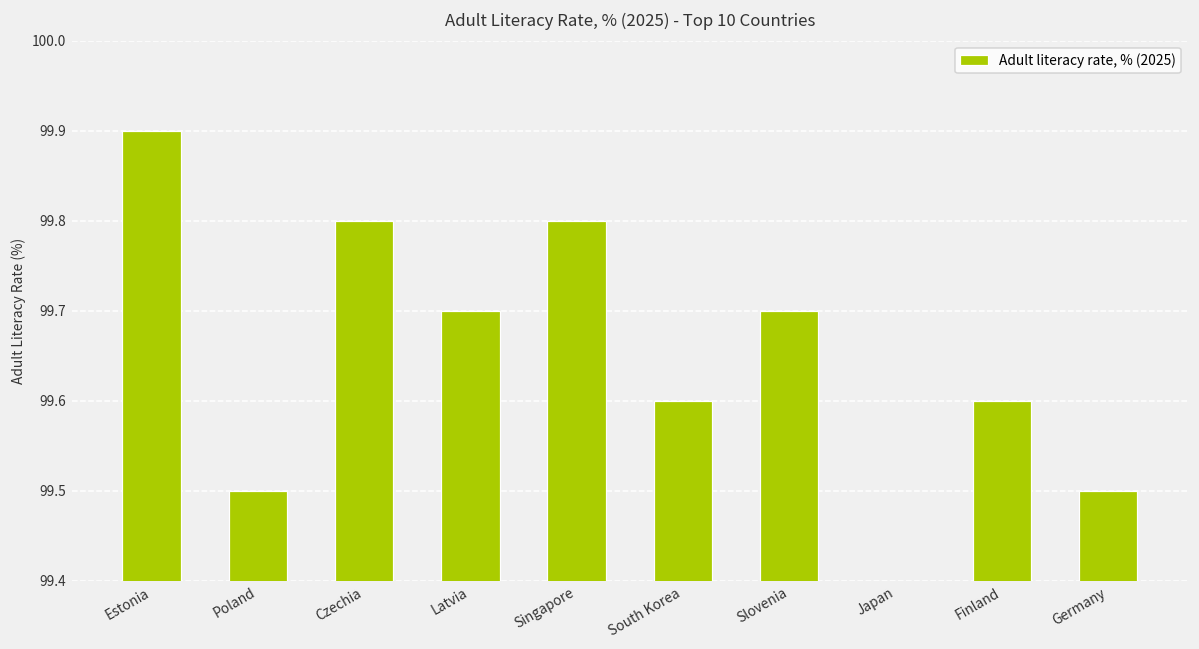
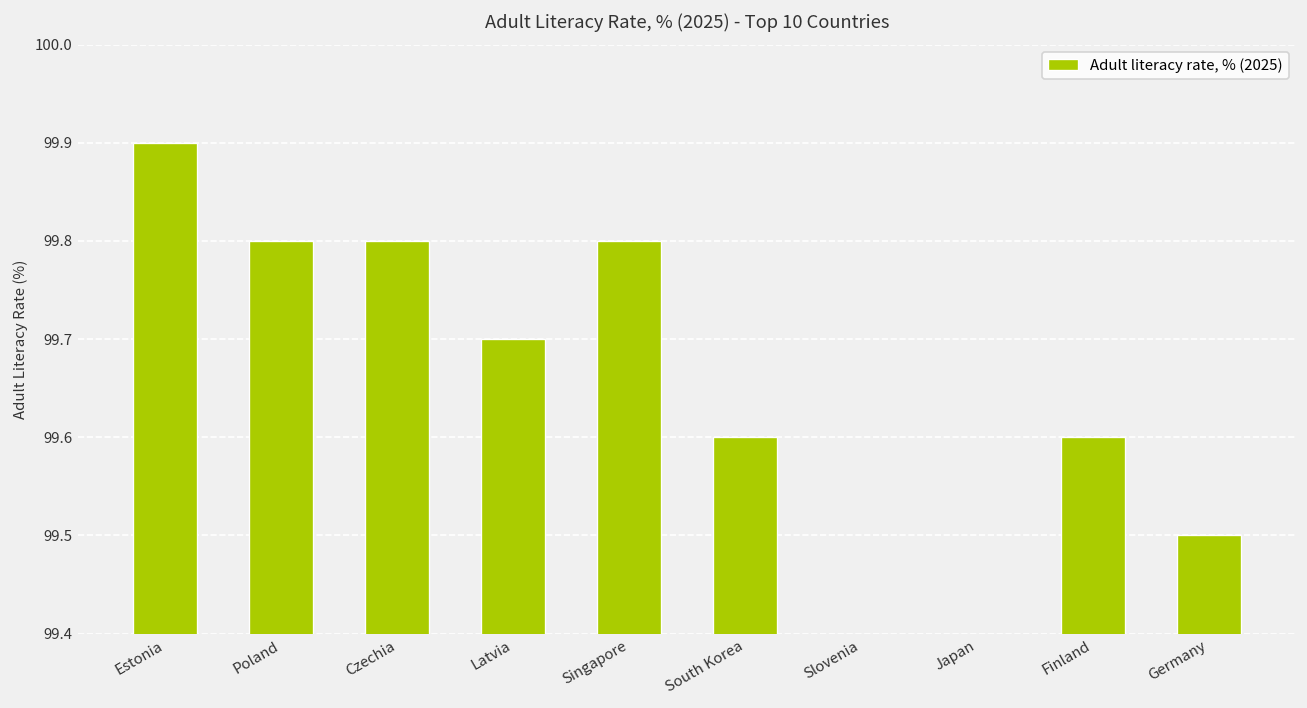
  {
    "Estonia": 99.9,
-   "Poland": 99.5,
+   "Poland": 99.8,
    "Czechia": 99.8,
    "Latvia": 99.7,
    "Singapore": 99.8,
    "South Korea": 99.6,
-   "Slovenia": 99.7,
+   "Slovenia": 99.4,
    "Japan": 99.4,
    "Finland": 99.6,
    "Germany": 99.5
  }
